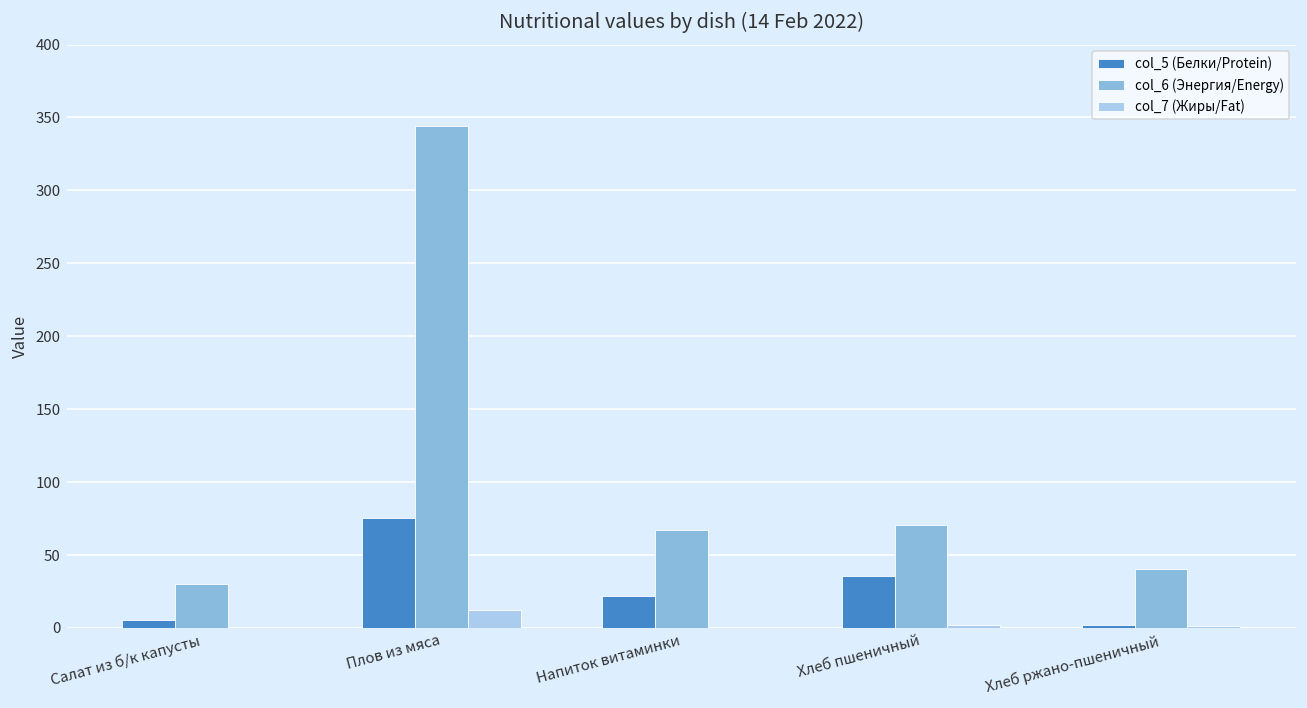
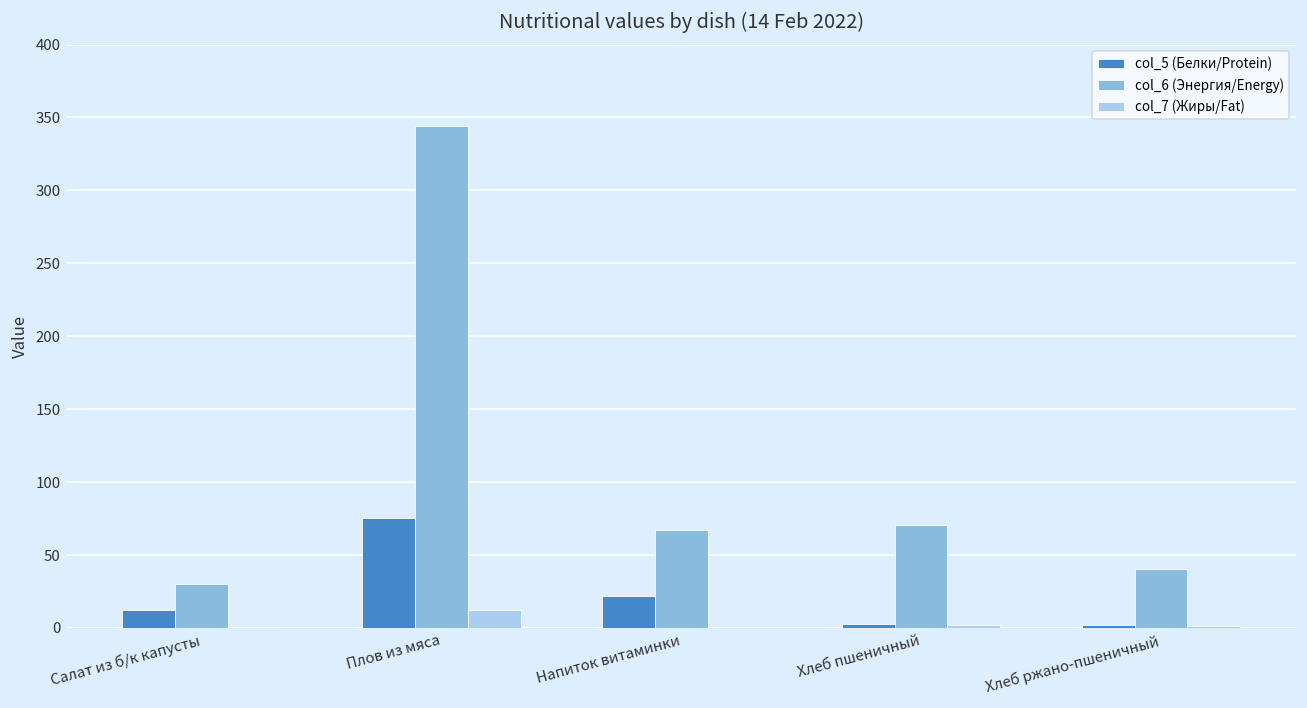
  {
    "col_5 (Белки/Protein)": {
-     "Салат из б/к капусты": 5,
+     "Салат из б/к капусты": 13,
      "Плов из мяса": 75,
      "Напиток витаминки": 22,
-     "Хлеб пшеничный": 36
+     "Хлеб пшеничный": 2
    }
  }
